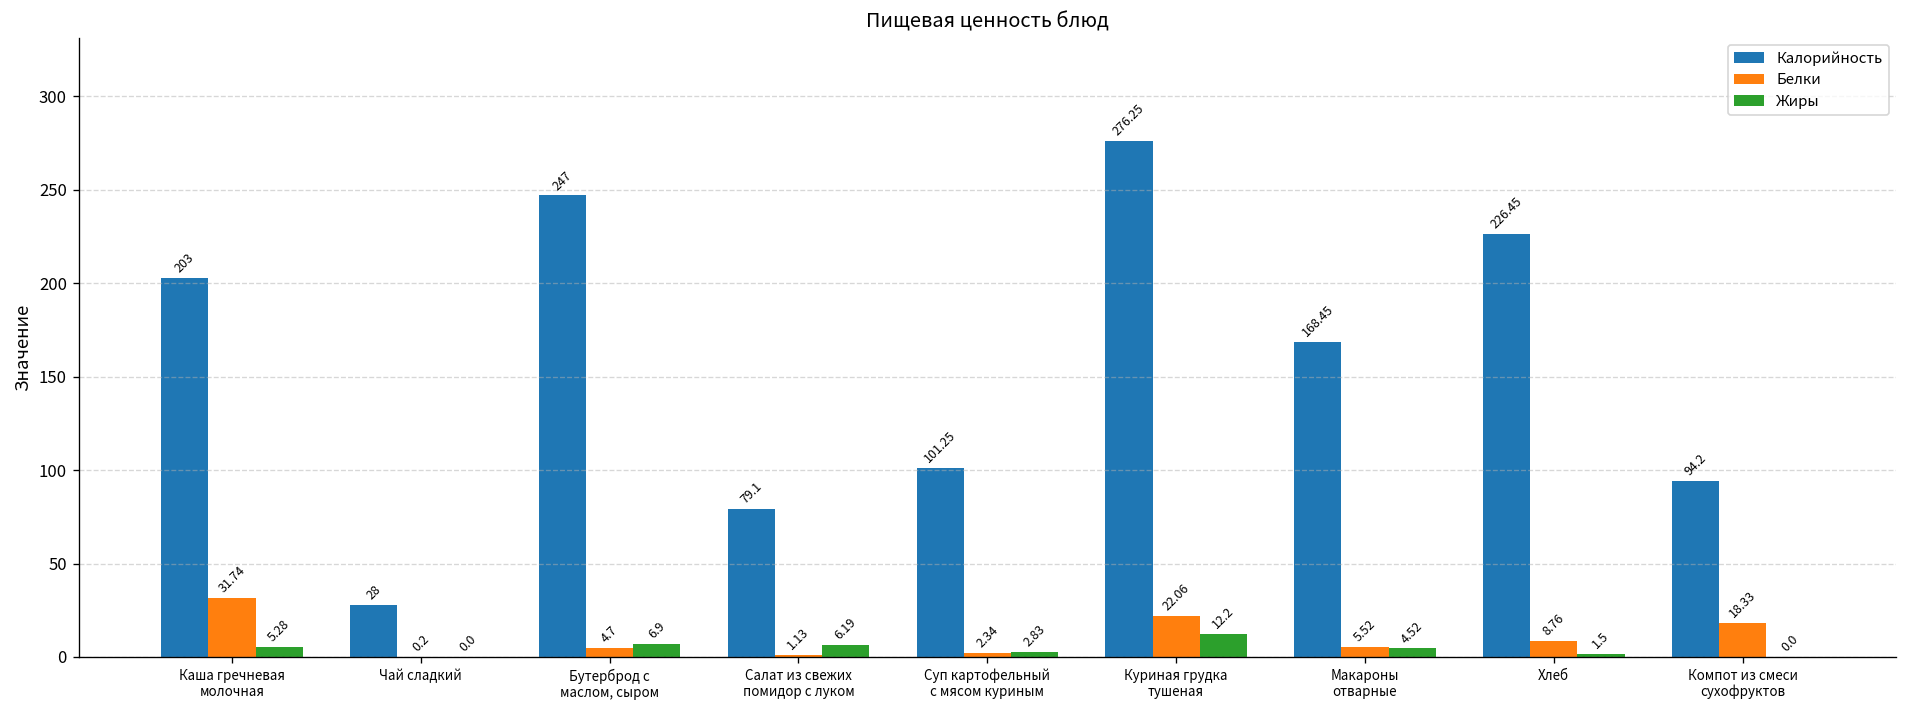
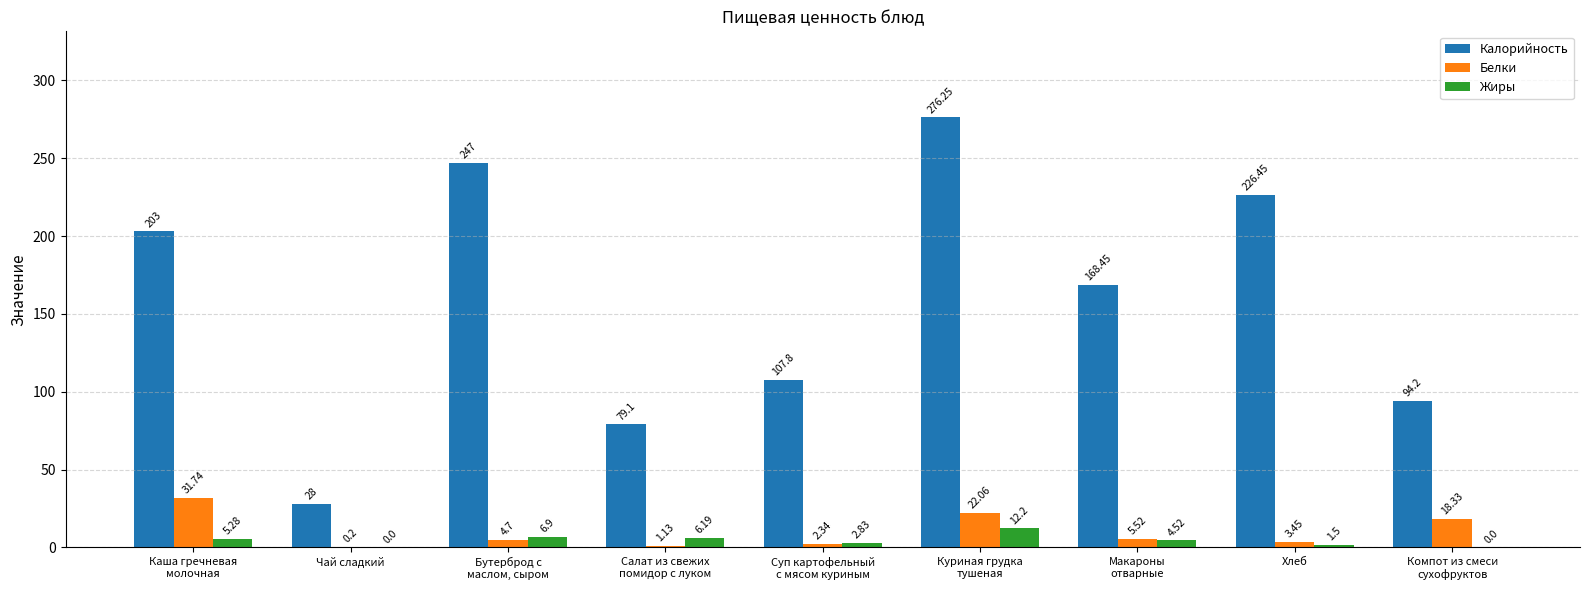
  {
    "Калорийность": {
      "Каша гречневая молочная": 203,
      "Чай сладкий": 28,
      "Бутерброд с маслом, сыром": 247,
      "Салат из свежих помидор с луком": 79.1,
-     "Суп картофельный с мясом куриным": 101.25,
+     "Суп картофельный с мясом куриным": 107.8,
      "Куриная грудка тушеная": 276.25,
      "Макароны отварные": 168.45,
      "Хлеб": 226.45,
      "Компот из смеси сухофруктов": 94.2
    },
    "Белки": {
      "Каша гречневая молочная": 31.74,
      "Чай сладкий": 0.2,
      "Бутерброд с маслом, сыром": 4.7,
      "Салат из свежих помидор с луком": 1.13,
      "Суп картофельный с мясом куриным": 2.34,
      "Куриная грудка тушеная": 22.06,
      "Макароны отварные": 5.52,
-     "Хлеб": 8.76,
+     "Хлеб": 3.45,
      "Компот из смеси сухофруктов": 18.33
    },
    "Жиры": {
      "Каша гречневая молочная": 5.28,
      "Чай сладкий": 0.0,
      "Бутерброд с маслом, сыром": 6.9,
      "Салат из свежих помидор с луком": 6.19,
      "Суп картофельный с мясом куриным": 2.83,
      "Куриная грудка тушеная": 12.2,
      "Макароны отварные": 4.52,
      "Хлеб": 1.5,
      "Компот из смеси сухофруктов": 0.0
    }
  }
